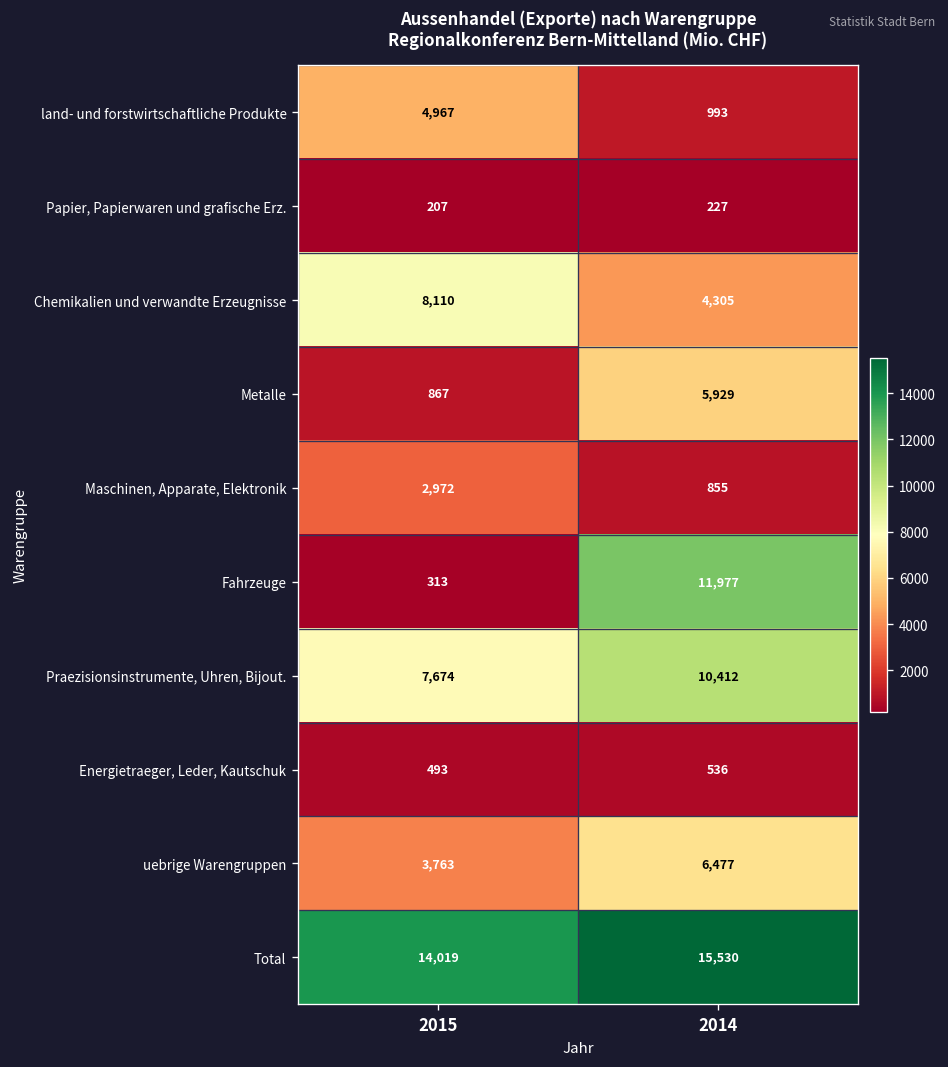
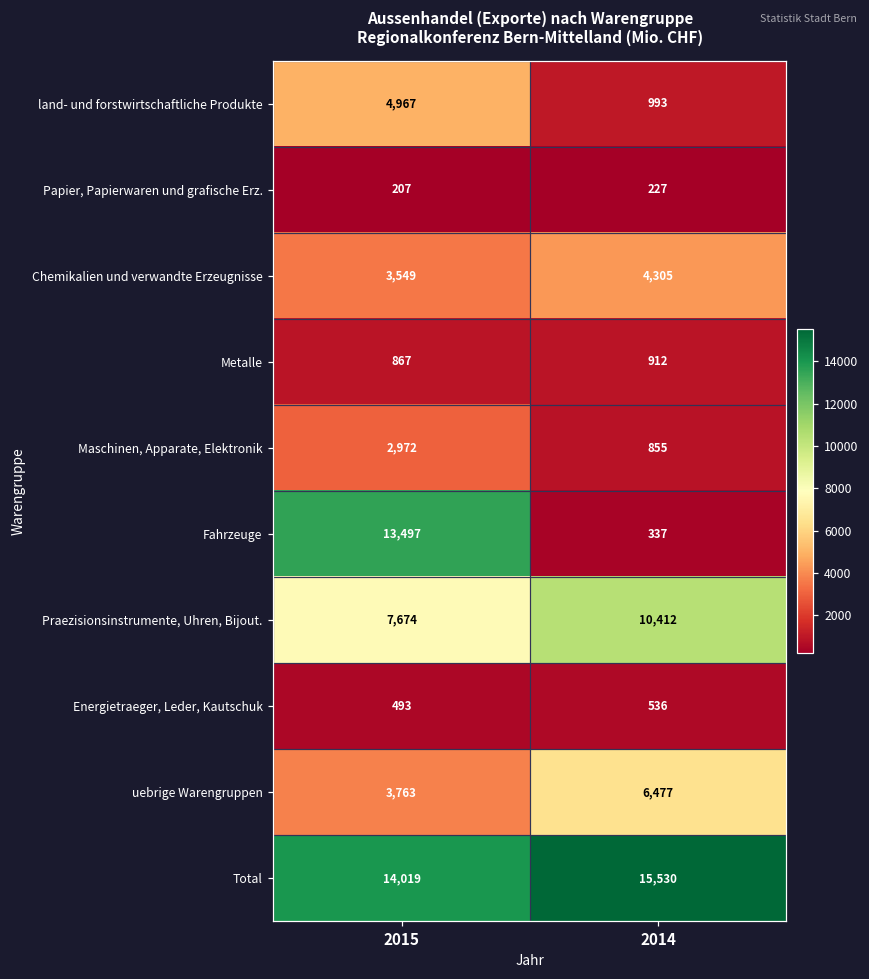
  {
    "land- und forstwirtschaftliche Produkte": {
      "2015": "4,967",
      "2014": "993"
    },
    "Papier, Papierwaren und grafische Erz.": {
      "2015": "207",
      "2014": "227"
    },
    "Chemikalien und verwandte Erzeugnisse": {
-     "2015": "8,110",
+     "2015": "3,549",
      "2014": "4,305"
    },
    "Metalle": {
      "2015": "867",
-     "2014": "5,929"
+     "2014": "912"
    },
    "Maschinen, Apparate, Elektronik": {
      "2015": "2,972",
      "2014": "855"
    },
    "Fahrzeuge": {
-     "2015": "313",
-     "2014": "11,977"
+     "2015": "13,497",
+     "2014": "337"
    },
    "Praezisionsinstrumente, Uhren, Bijout.": {
      "2015": "7,674",
      "2014": "10,412"
    },
    "Energietraeger, Leder, Kautschuk": {
      "2015": "493",
      "2014": "536"
    },
    "uebrige Warengruppen": {
      "2015": "3,763",
      "2014": "6,477"
    },
    "Total": {
      "2015": "14,019",
      "2014": "15,530"
    }
  }
